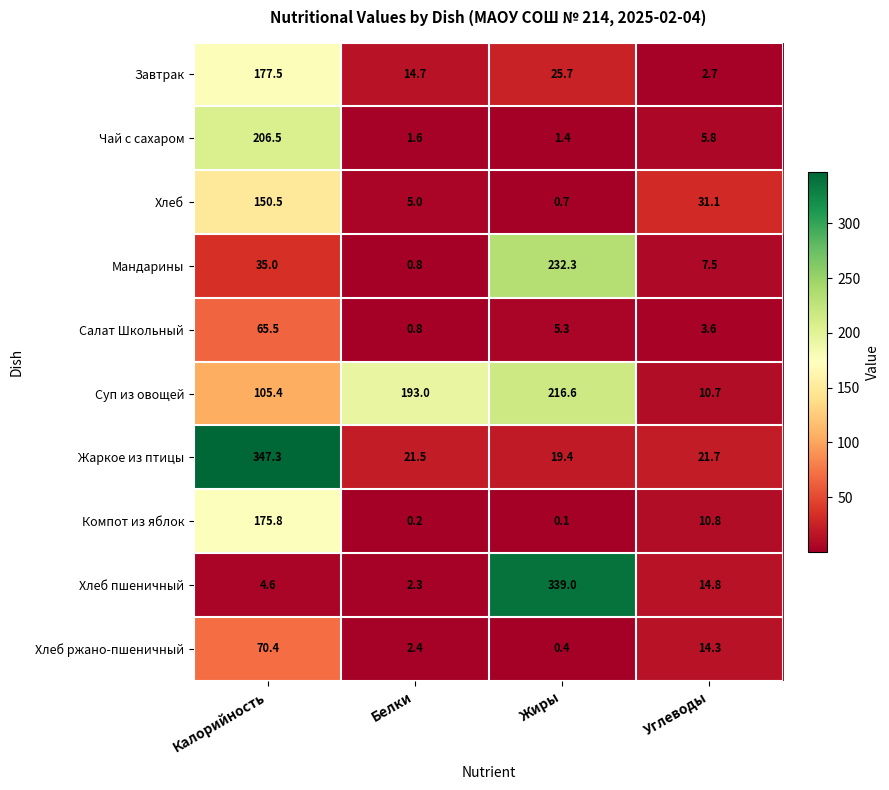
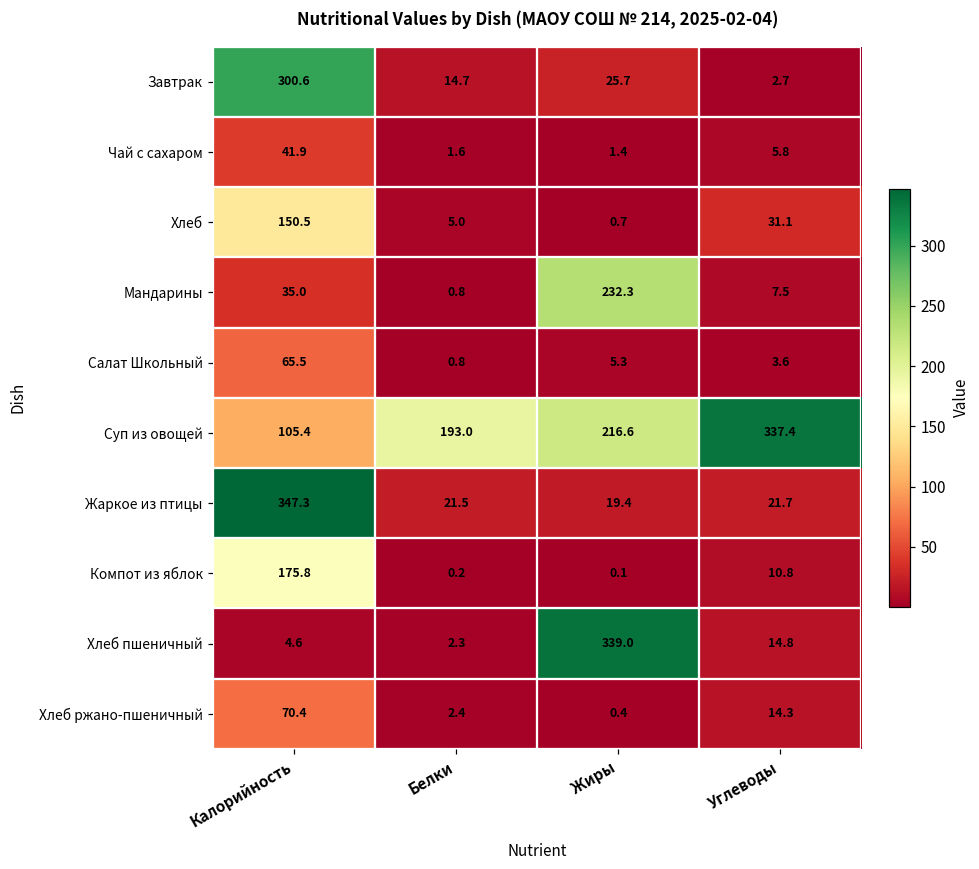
  {
    "Завтрак": {
-     "Калорийность": 177.5,
+     "Калорийность": 300.6,
      "Белки": 14.7,
      "Жиры": 25.7,
      "Углеводы": 2.7
    },
    "Чай с сахаром": {
-     "Калорийность": 206.5,
+     "Калорийность": 41.9,
      "Белки": 1.6,
      "Жиры": 1.4,
      "Углеводы": 5.8
    },
    "Хлеб": {
      "Калорийность": 150.5,
      "Белки": 5.0,
      "Жиры": 0.7,
      "Углеводы": 31.1
    },
    "Мандарины": {
      "Калорийность": 35.0,
      "Белки": 0.8,
      "Жиры": 232.3,
      "Углеводы": 7.5
    },
    "Салат Школьный": {
      "Калорийность": 65.5,
      "Белки": 0.8,
      "Жиры": 5.3,
      "Углеводы": 3.6
    },
    "Суп из овощей": {
      "Калорийность": 105.4,
      "Белки": 193.0,
      "Жиры": 216.6,
-     "Углеводы": 10.7
+     "Углеводы": 337.4
    },
    "Жаркое из птицы": {
      "Калорийность": 347.3,
      "Белки": 21.5,
      "Жиры": 19.4,
      "Углеводы": 21.7
    },
    "Компот из яблок": {
      "Калорийность": 175.8,
      "Белки": 0.2,
      "Жиры": 0.1,
      "Углеводы": 10.8
    },
    "Хлеб пшеничный": {
      "Калорийность": 4.6,
      "Белки": 2.3,
      "Жиры": 339.0,
      "Углеводы": 14.8
    },
    "Хлеб ржано-пшеничный": {
      "Калорийность": 70.4,
      "Белки": 2.4,
      "Жиры": 0.4,
      "Углеводы": 14.3
    }
  }
